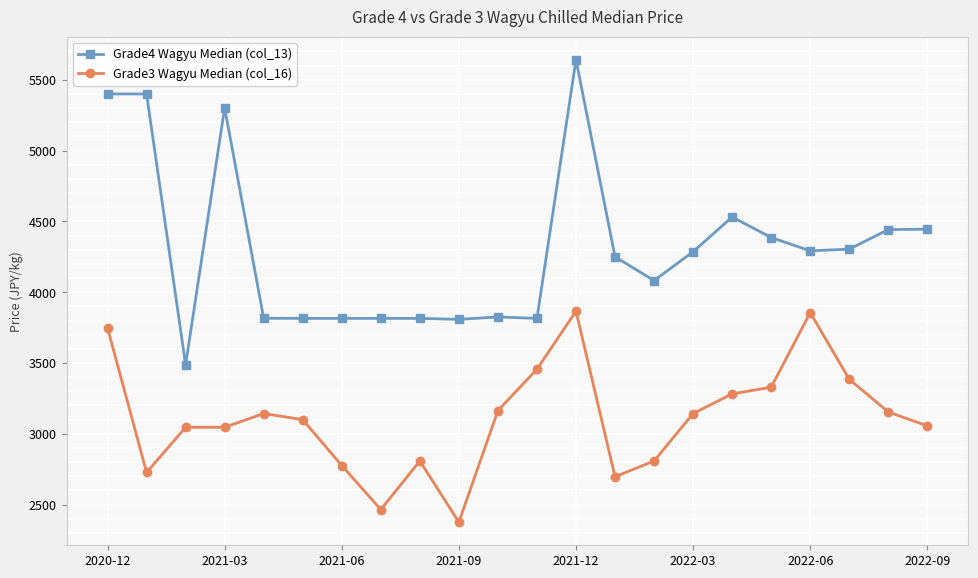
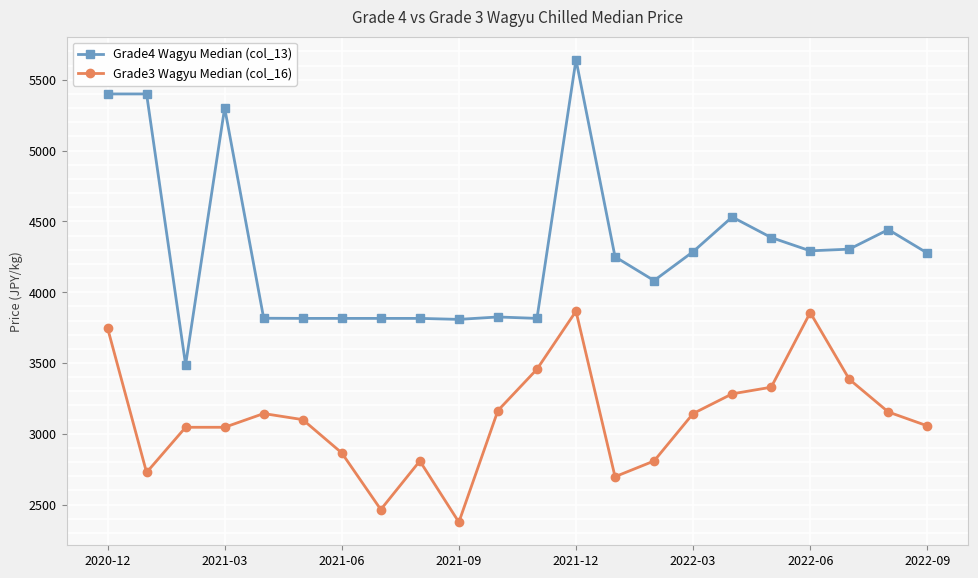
  {
    "Grade4 Wagyu Median (col_13)": {
      "2020-12": 5400,
      "2021-03": 5300,
      "2021-06": 3820,
      "2021-09": 3810,
      "2021-12": 5640,
      "2022-03": 4290,
      "2022-06": 4290,
-     "2022-09": 4450
+     "2022-09": 4280
    },
    "Grade3 Wagyu Median (col_16)": {
      "2020-12": 3750,
      "2021-03": 3050,
-     "2021-06": 2780,
+     "2021-06": 2870,
      "2021-09": 2380,
      "2021-12": 3870,
      "2022-03": 3140,
      "2022-06": 3860,
      "2022-09": 3060
    }
  }
